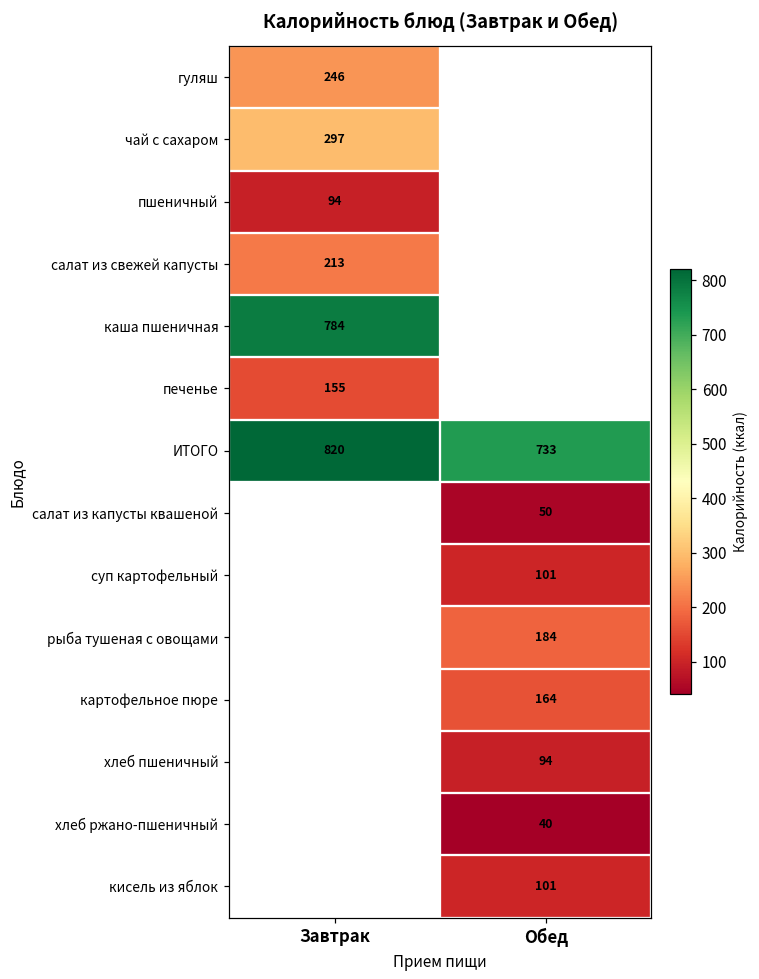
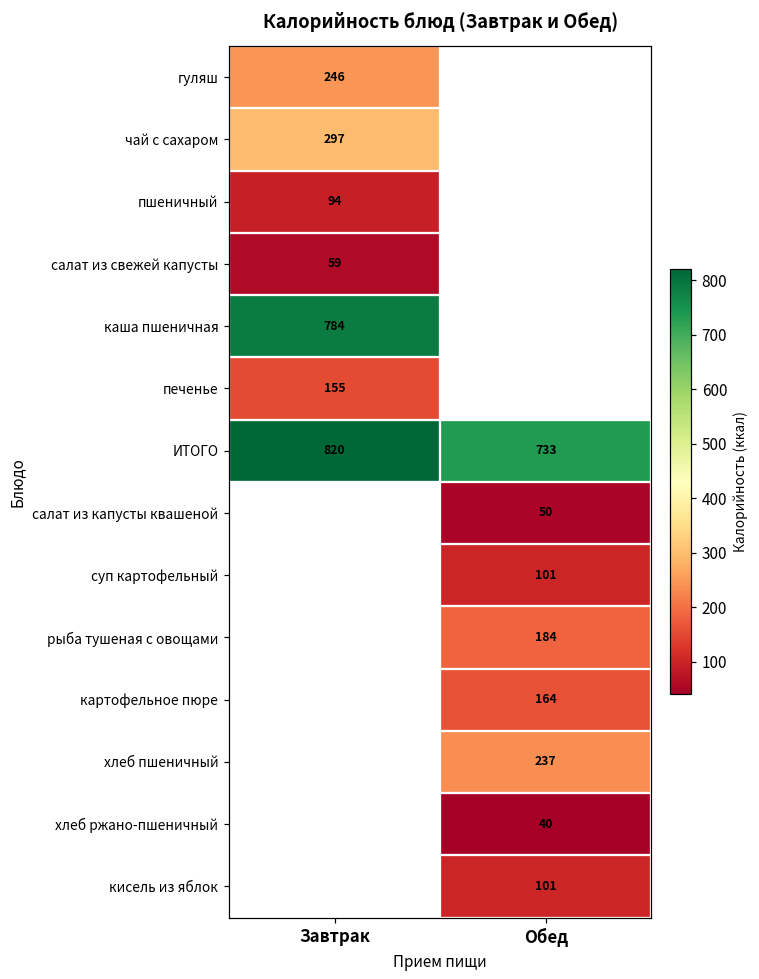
  {
    "гуляш": {
      "Завтрак": 246
    },
    "чай с сахаром": {
      "Завтрак": 297
    },
    "пшеничный": {
      "Завтрак": 94
    },
    "салат из свежей капусты": {
-     "Завтрак": 213
+     "Завтрак": 59
    },
    "каша пшеничная": {
      "Завтрак": 784
    },
    "печенье": {
      "Завтрак": 155
    },
    "ИТОГО": {
      "Завтрак": 820,
      "Обед": 733
    },
    "салат из капусты квашеной": {
      "Обед": 50
    },
    "суп картофельный": {
      "Обед": 101
    },
    "рыба тушеная с овощами": {
      "Обед": 184
    },
    "картофельное пюре": {
      "Обед": 164
    },
    "хлеб пшеничный": {
-     "Обед": 94
+     "Обед": 237
    },
    "хлеб ржано-пшеничный": {
      "Обед": 40
    },
    "кисель из яблок": {
      "Обед": 101
    }
  }
